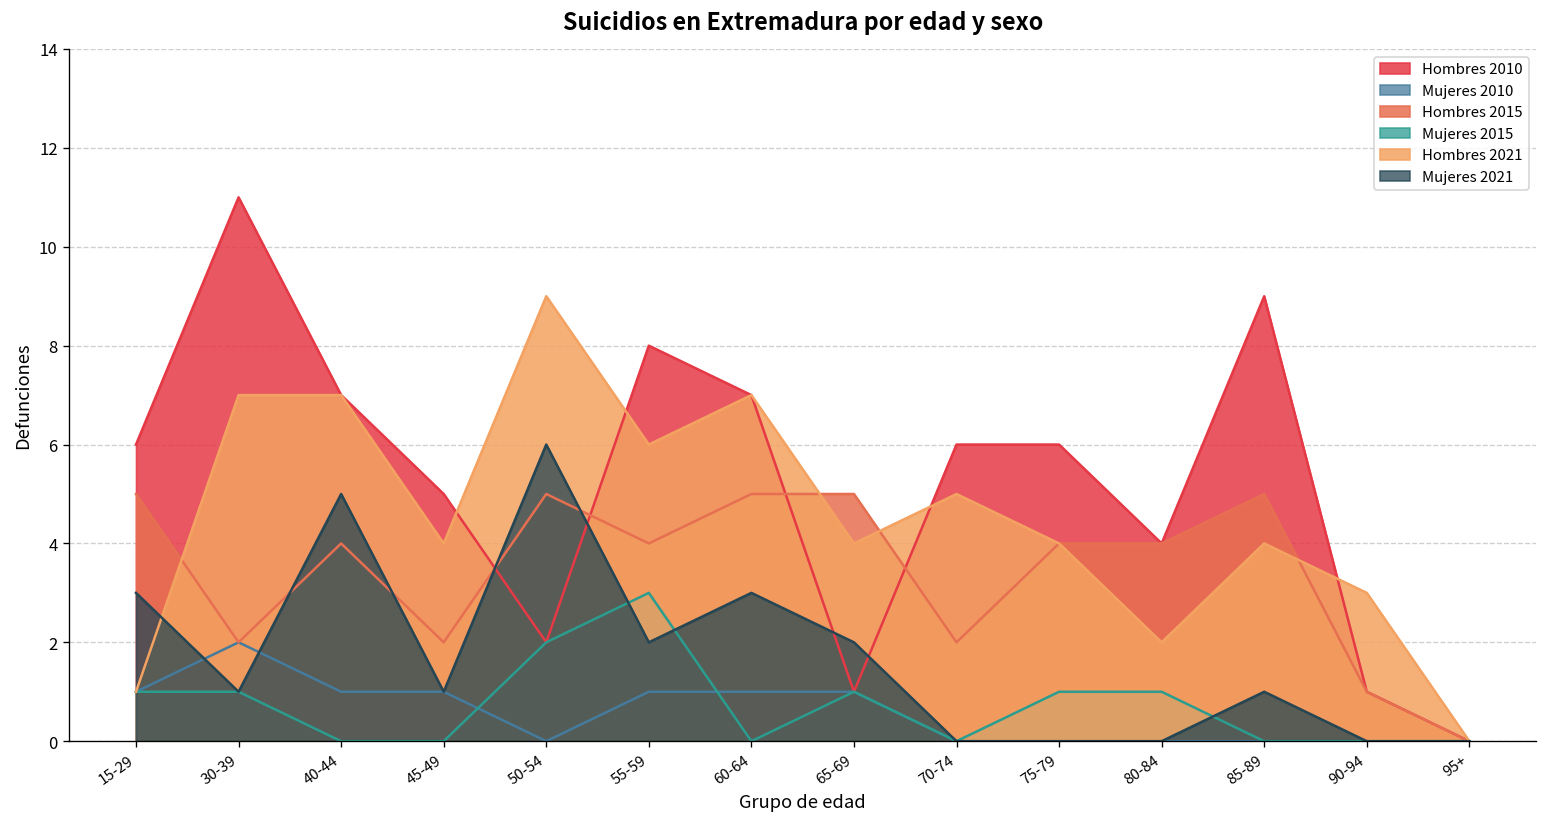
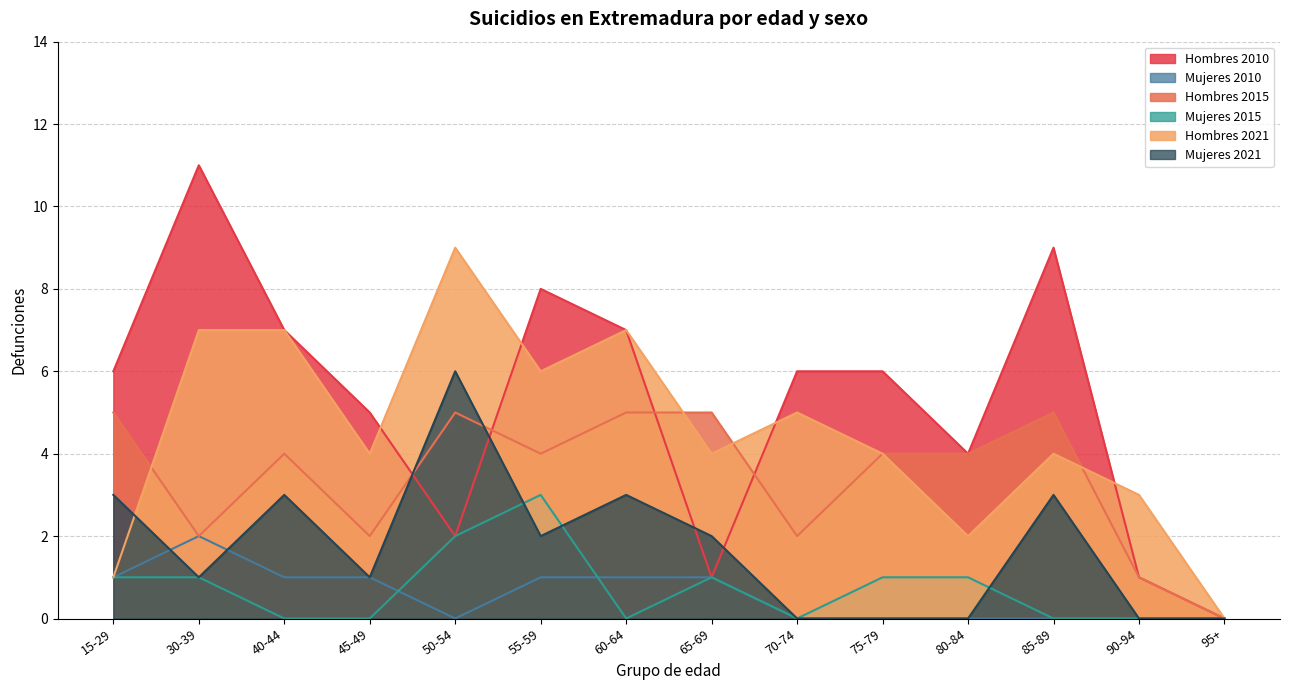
  {
    "Mujeres 2021": {
      "15-29": 3,
-     "40-44": 5,
+     "40-44": 3,
      "50-54": 6,
      "55-59": 2,
      "60-64": 3,
      "65-69": 2,
-     "85-89": 1
+     "85-89": 3
    }
  }
